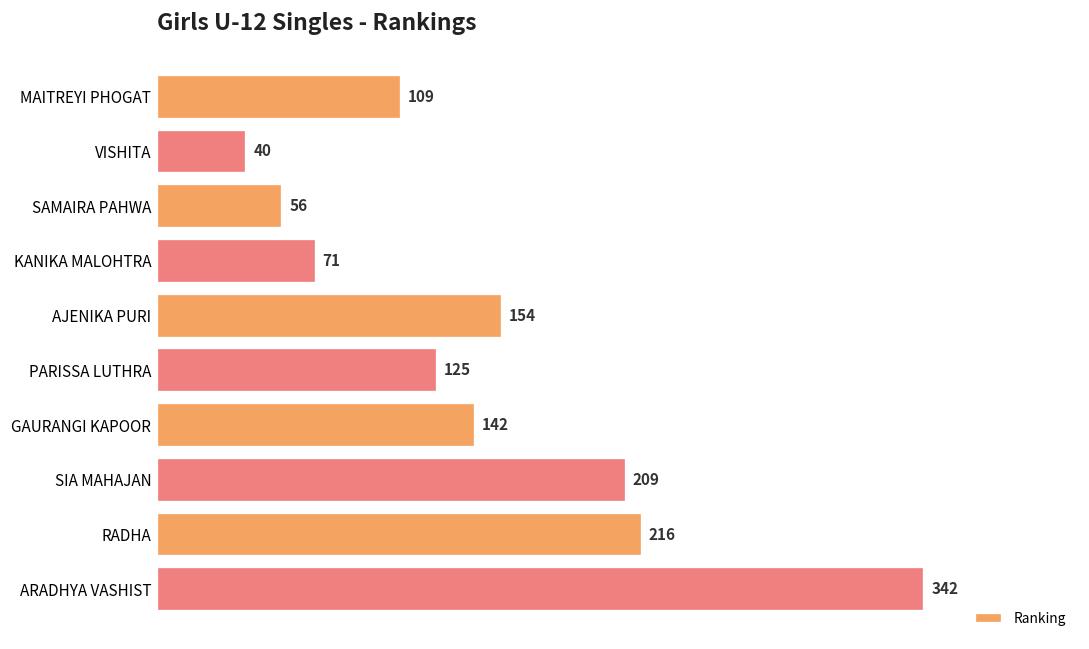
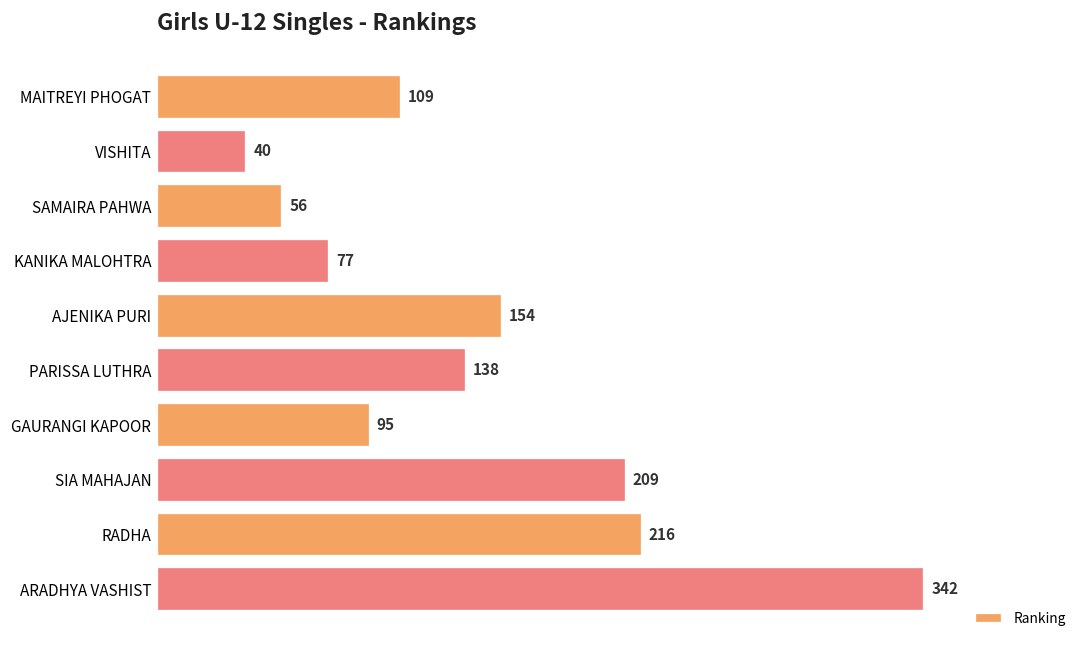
  {
    "MAITREYI PHOGAT": 109,
    "VISHITA": 40,
    "SAMAIRA PAHWA": 56,
-   "KANIKA MALOHTRA": 71,
+   "KANIKA MALOHTRA": 77,
    "AJENIKA PURI": 154,
-   "PARISSA LUTHRA": 125,
-   "GAURANGI KAPOOR": 142,
+   "PARISSA LUTHRA": 138,
+   "GAURANGI KAPOOR": 95,
    "SIA MAHAJAN": 209,
    "RADHA": 216,
    "ARADHYA VASHIST": 342
  }
